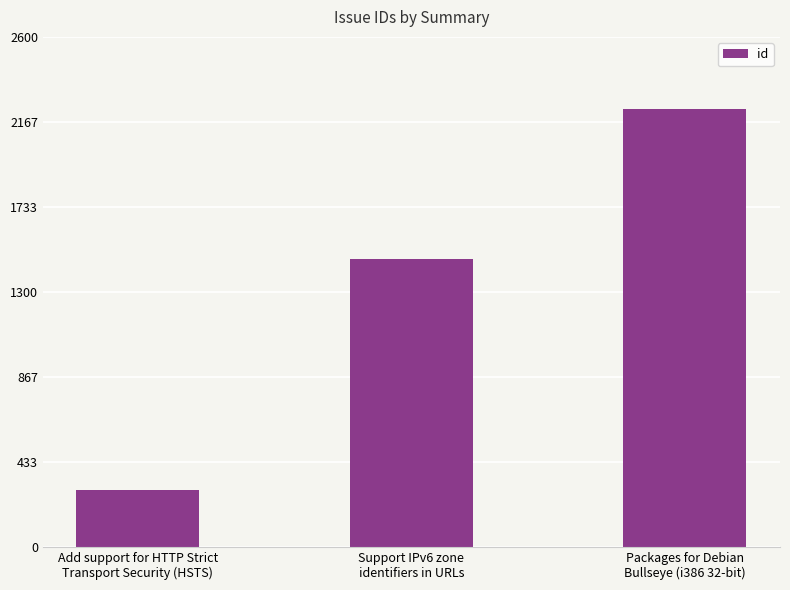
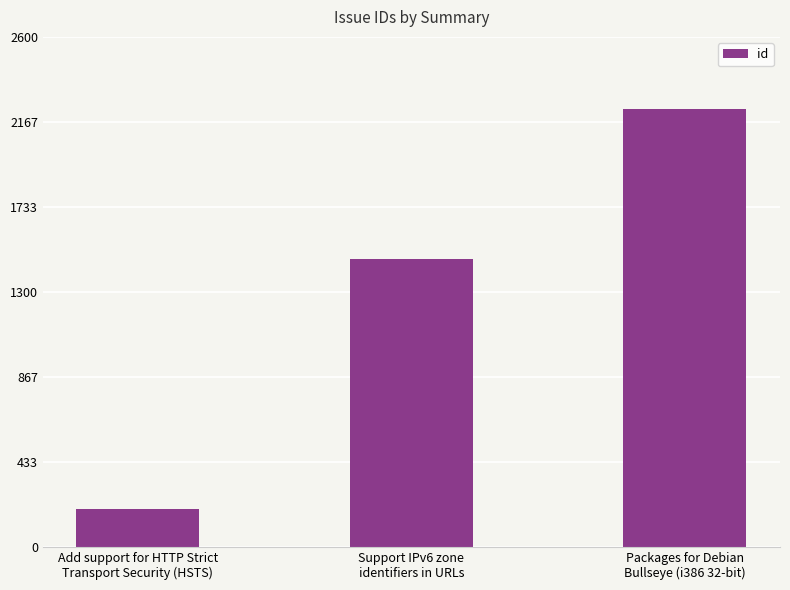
  {
-   "Add support for HTTP Strict Transport Security (HSTS)": 290,
+   "Add support for HTTP Strict Transport Security (HSTS)": 190,
    "Support IPv6 zone identifiers in URLs": 1470,
    "Packages for Debian Bullseye (i386 32-bit)": 2230
  }
